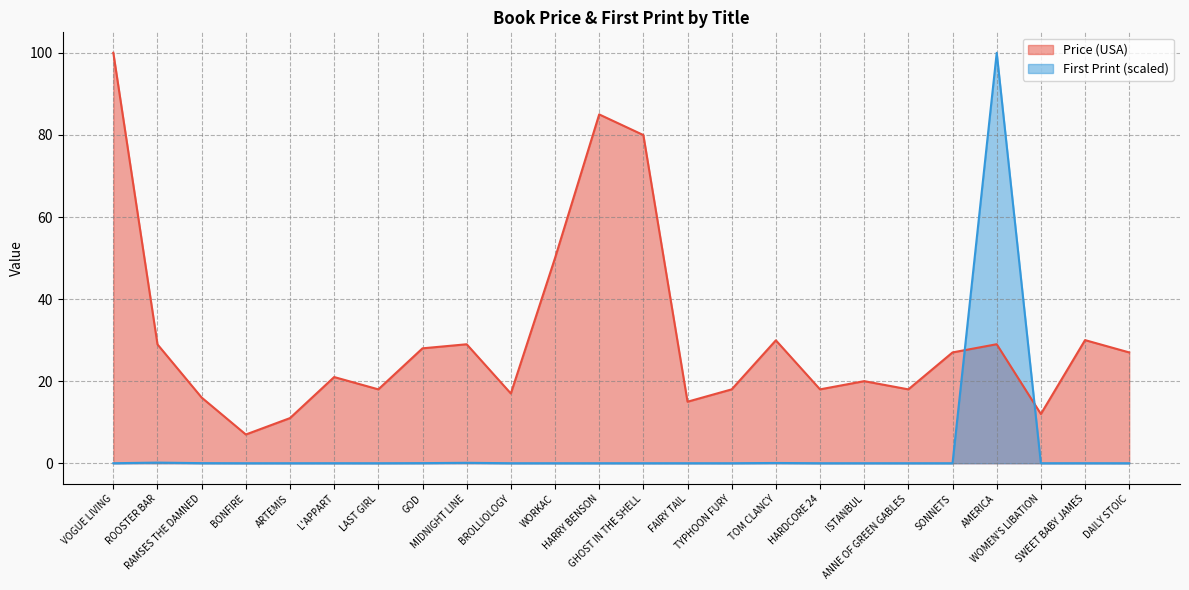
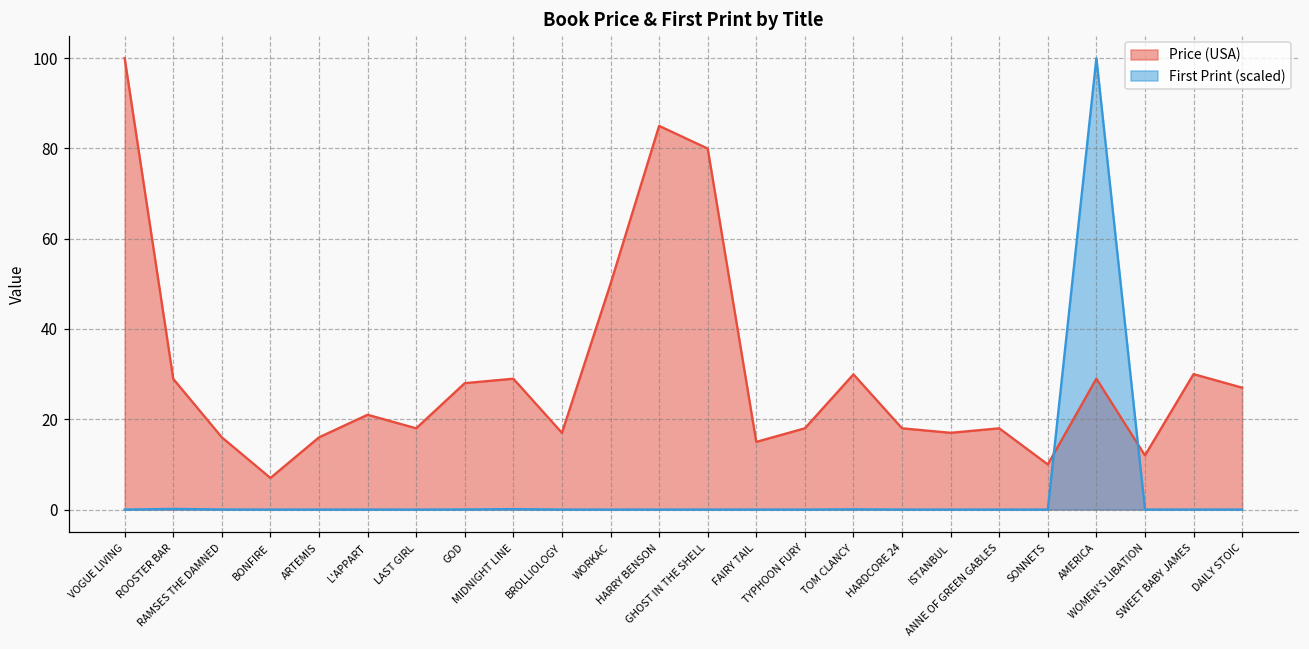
  {
    "Price (USA)": {
      "VOGUE LIVING": 100,
      "ROOSTER BAR": 29,
      "RAMSES THE DAMNED": 16,
      "BONFIRE": 7,
-     "ARTEMIS": 11,
+     "ARTEMIS": 16,
      "L'APPART": 21,
      "LAST GIRL": 18,
      "GOD": 28,
      "MIDNIGHT LINE": 29,
      "BROLLIOLOGY": 17,
      "WORKAC": 50,
      "HARRY BENSON": 85,
      "GHOST IN THE SHELL": 80,
      "FAIRY TAIL": 15,
      "TYPHOON FURY": 18,
      "TOM CLANCY": 30,
      "HARDCORE 24": 18,
-     "ISTANBUL": 20,
+     "ISTANBUL": 17,
      "ANNE OF GREEN GABLES": 18,
-     "SONNETS": 27,
+     "SONNETS": 10,
      "AMERICA": 29,
      "WOMEN'S LIBATION": 12,
      "SWEET BABY JAMES": 30,
      "DAILY STOIC": 27
    },
    "First Print (scaled)": {
      "VOGUE LIVING": 0,
      "ROOSTER BAR": 0,
      "RAMSES THE DAMNED": 0,
      "BONFIRE": 0,
      "ARTEMIS": 0,
      "L'APPART": 0,
      "LAST GIRL": 0,
      "GOD": 0,
      "MIDNIGHT LINE": 0,
      "BROLLIOLOGY": 0,
      "WORKAC": 0,
      "HARRY BENSON": 0,
      "GHOST IN THE SHELL": 0,
      "FAIRY TAIL": 0,
      "TYPHOON FURY": 0,
      "TOM CLANCY": 0,
      "HARDCORE 24": 0,
      "ISTANBUL": 0,
      "ANNE OF GREEN GABLES": 0,
      "SONNETS": 0,
      "AMERICA": 100,
      "WOMEN'S LIBATION": 0,
      "SWEET BABY JAMES": 0,
      "DAILY STOIC": 0
    }
  }
